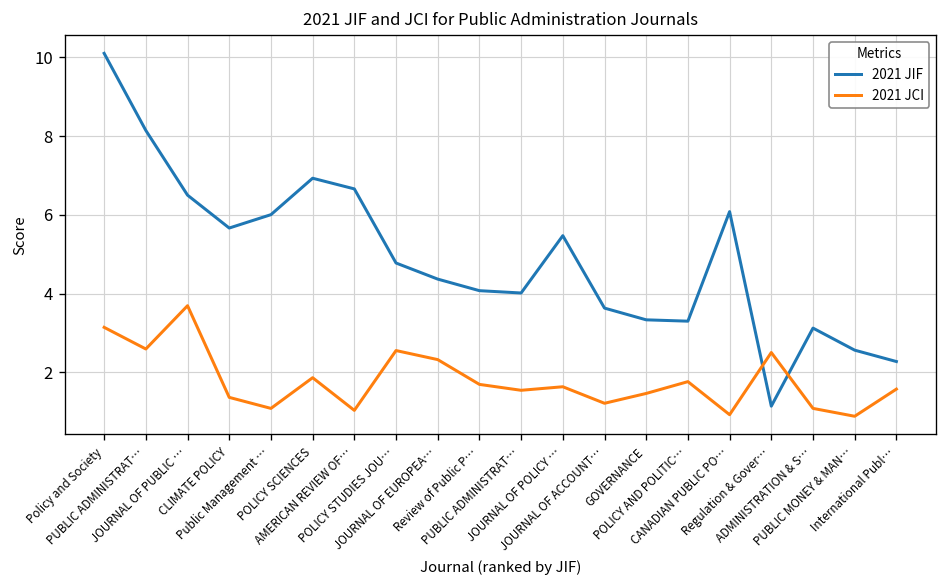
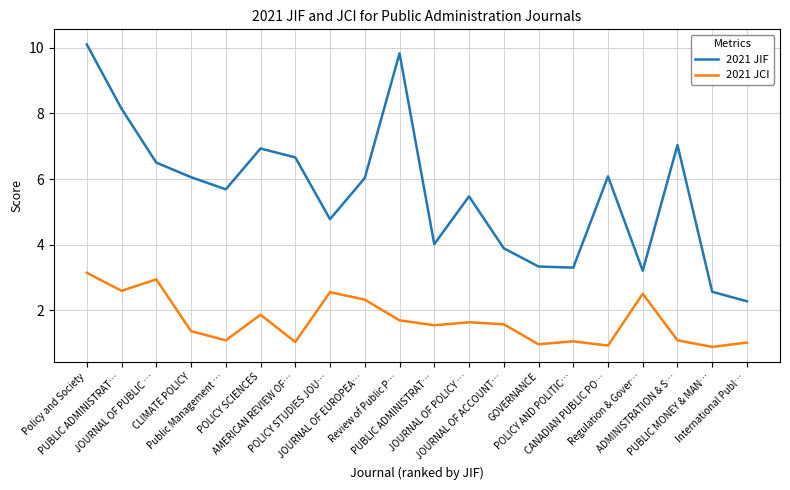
  {
    "2021 JIF": {
      "Policy and Society": 10.1,
      "JOURNAL OF PUBLIC …": 6.5,
-     "CLIMATE POLICY": 5.7,
-     "Public Management …": 6.0,
+     "CLIMATE POLICY": 6.1,
+     "Public Management …": 5.7,
      "POLICY SCIENCES": 6.9,
      "AMERICAN REVIEW OF…": 6.7,
      "POLICY STUDIES JOU…": 4.8,
-     "JOURNAL OF EUROPEA…": 4.4,
-     "Review of Public P…": 4.1,
+     "JOURNAL OF EUROPEA…": 6.0,
+     "Review of Public P…": 9.8,
      "JOURNAL OF POLICY …": 5.5,
-     "JOURNAL OF ACCOUNT…": 3.6,
+     "JOURNAL OF ACCOUNT…": 3.9,
      "GOVERNANCE": 3.3,
      "POLICY AND POLITIC…": 3.3,
      "CANADIAN PUBLIC PO…": 6.1,
-     "Regulation & Gover…": 1.1,
-     "ADMINISTRATION & S…": 3.1,
+     "Regulation & Gover…": 3.2,
+     "ADMINISTRATION & S…": 7.0,
      "PUBLIC MONEY & MAN…": 2.6,
      "International Publ…": 2.3
    },
    "2021 JCI": {
      "Policy and Society": 3.1,
-     "JOURNAL OF PUBLIC …": 3.7,
+     "JOURNAL OF PUBLIC …": 2.9,
      "CLIMATE POLICY": 1.4,
      "Public Management …": 1.1,
      "POLICY SCIENCES": 1.9,
      "AMERICAN REVIEW OF…": 1.0,
      "POLICY STUDIES JOU…": 2.6,
      "JOURNAL OF EUROPEA…": 2.3,
      "Review of Public P…": 1.7,
      "JOURNAL OF POLICY …": 1.6,
-     "JOURNAL OF ACCOUNT…": 1.2,
-     "GOVERNANCE": 1.5,
-     "POLICY AND POLITIC…": 1.8,
+     "JOURNAL OF ACCOUNT…": 1.6,
+     "GOVERNANCE": 1.0,
+     "POLICY AND POLITIC…": 1.1,
      "CANADIAN PUBLIC PO…": 0.9,
      "Regulation & Gover…": 2.5,
      "ADMINISTRATION & S…": 1.1,
      "PUBLIC MONEY & MAN…": 0.9,
-     "International Publ…": 1.6
+     "International Publ…": 1.0
    }
  }
